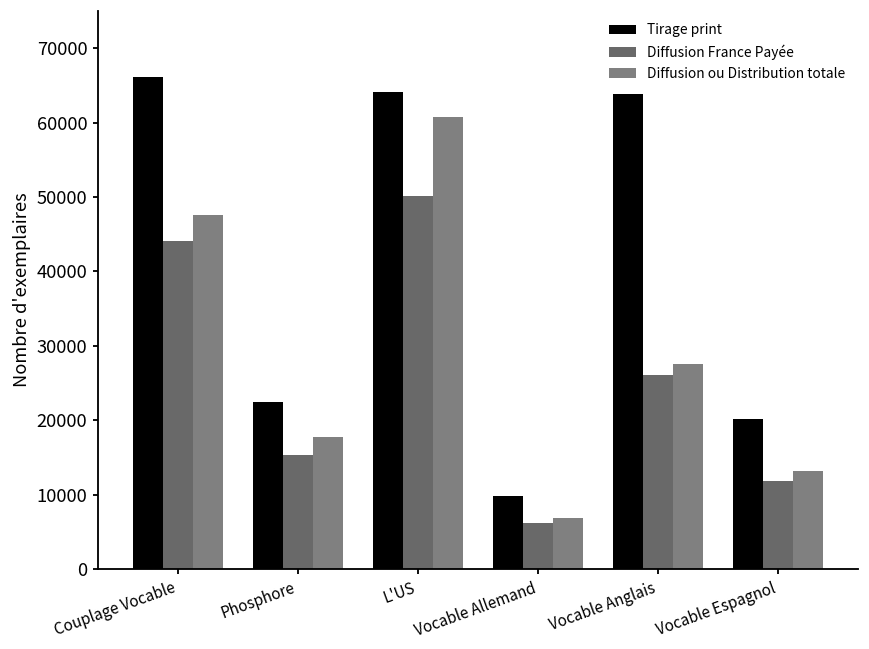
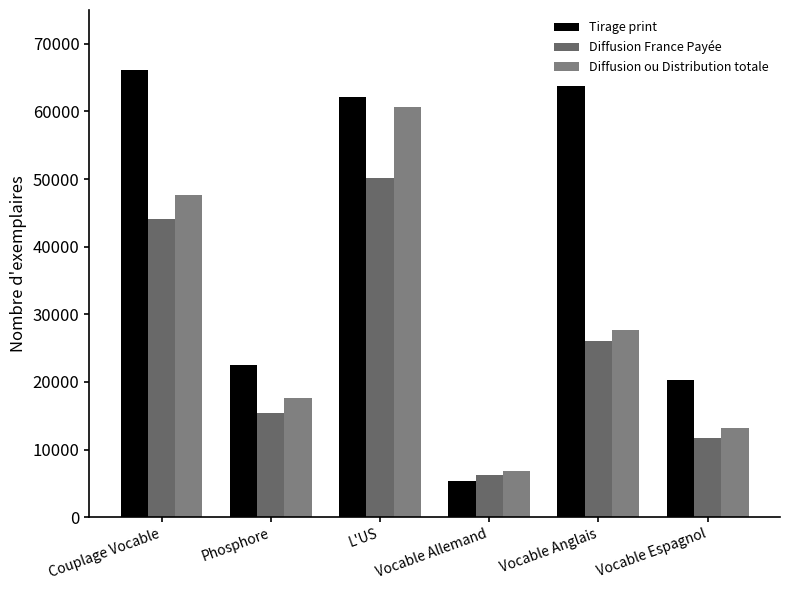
  {
    "Tirage print": {
      "Couplage Vocable": 66000,
      "Phosphore": 22000,
-     "L'US": 64000,
-     "Vocable Allemand": 10000,
+     "L'US": 62000,
+     "Vocable Allemand": 5000,
      "Vocable Anglais": 64000,
      "Vocable Espagnol": 20000
    }
  }
